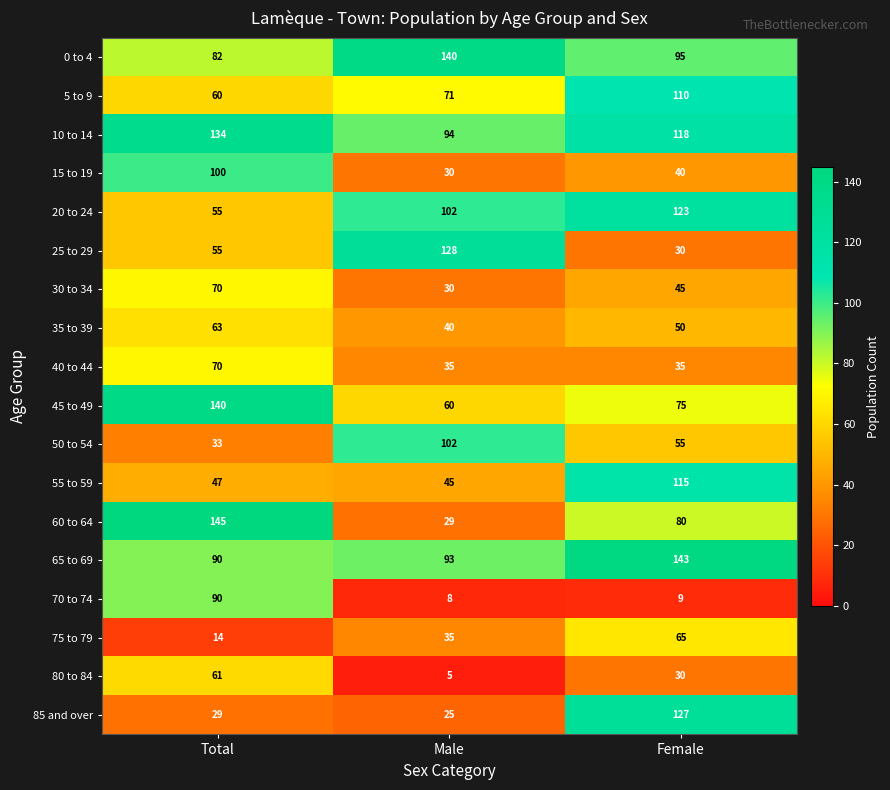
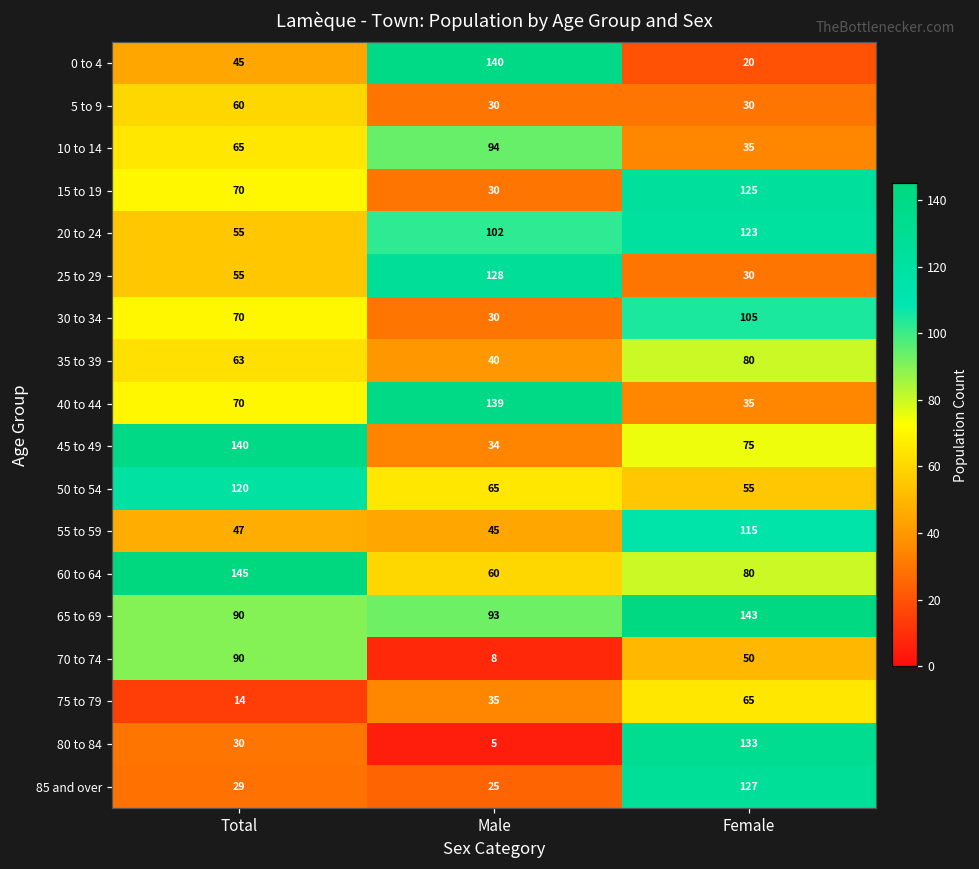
  {
    "0 to 4": {
-     "Total": 82,
+     "Total": 45,
      "Male": 140,
-     "Female": 95
+     "Female": 20
    },
    "5 to 9": {
      "Total": 60,
-     "Male": 71,
-     "Female": 110
+     "Male": 30,
+     "Female": 30
    },
    "10 to 14": {
-     "Total": 134,
+     "Total": 65,
      "Male": 94,
-     "Female": 118
+     "Female": 35
    },
    "15 to 19": {
-     "Total": 100,
+     "Total": 70,
      "Male": 30,
-     "Female": 40
+     "Female": 125
    },
    "20 to 24": {
      "Total": 55,
      "Male": 102,
      "Female": 123
    },
    "25 to 29": {
      "Total": 55,
      "Male": 128,
      "Female": 30
    },
    "30 to 34": {
      "Total": 70,
      "Male": 30,
-     "Female": 45
+     "Female": 105
    },
    "35 to 39": {
      "Total": 63,
      "Male": 40,
-     "Female": 50
+     "Female": 80
    },
    "40 to 44": {
      "Total": 70,
-     "Male": 35,
+     "Male": 139,
      "Female": 35
    },
    "45 to 49": {
      "Total": 140,
-     "Male": 60,
+     "Male": 34,
      "Female": 75
    },
    "50 to 54": {
-     "Total": 33,
-     "Male": 102,
+     "Total": 120,
+     "Male": 65,
      "Female": 55
    },
    "55 to 59": {
      "Total": 47,
      "Male": 45,
      "Female": 115
    },
    "60 to 64": {
      "Total": 145,
-     "Male": 29,
+     "Male": 60,
      "Female": 80
    },
    "65 to 69": {
      "Total": 90,
      "Male": 93,
      "Female": 143
    },
    "70 to 74": {
      "Total": 90,
      "Male": 8,
-     "Female": 9
+     "Female": 50
    },
    "75 to 79": {
      "Total": 14,
      "Male": 35,
      "Female": 65
    },
    "80 to 84": {
-     "Total": 61,
+     "Total": 30,
      "Male": 5,
-     "Female": 30
+     "Female": 133
    },
    "85 and over": {
      "Total": 29,
      "Male": 25,
      "Female": 127
    }
  }
